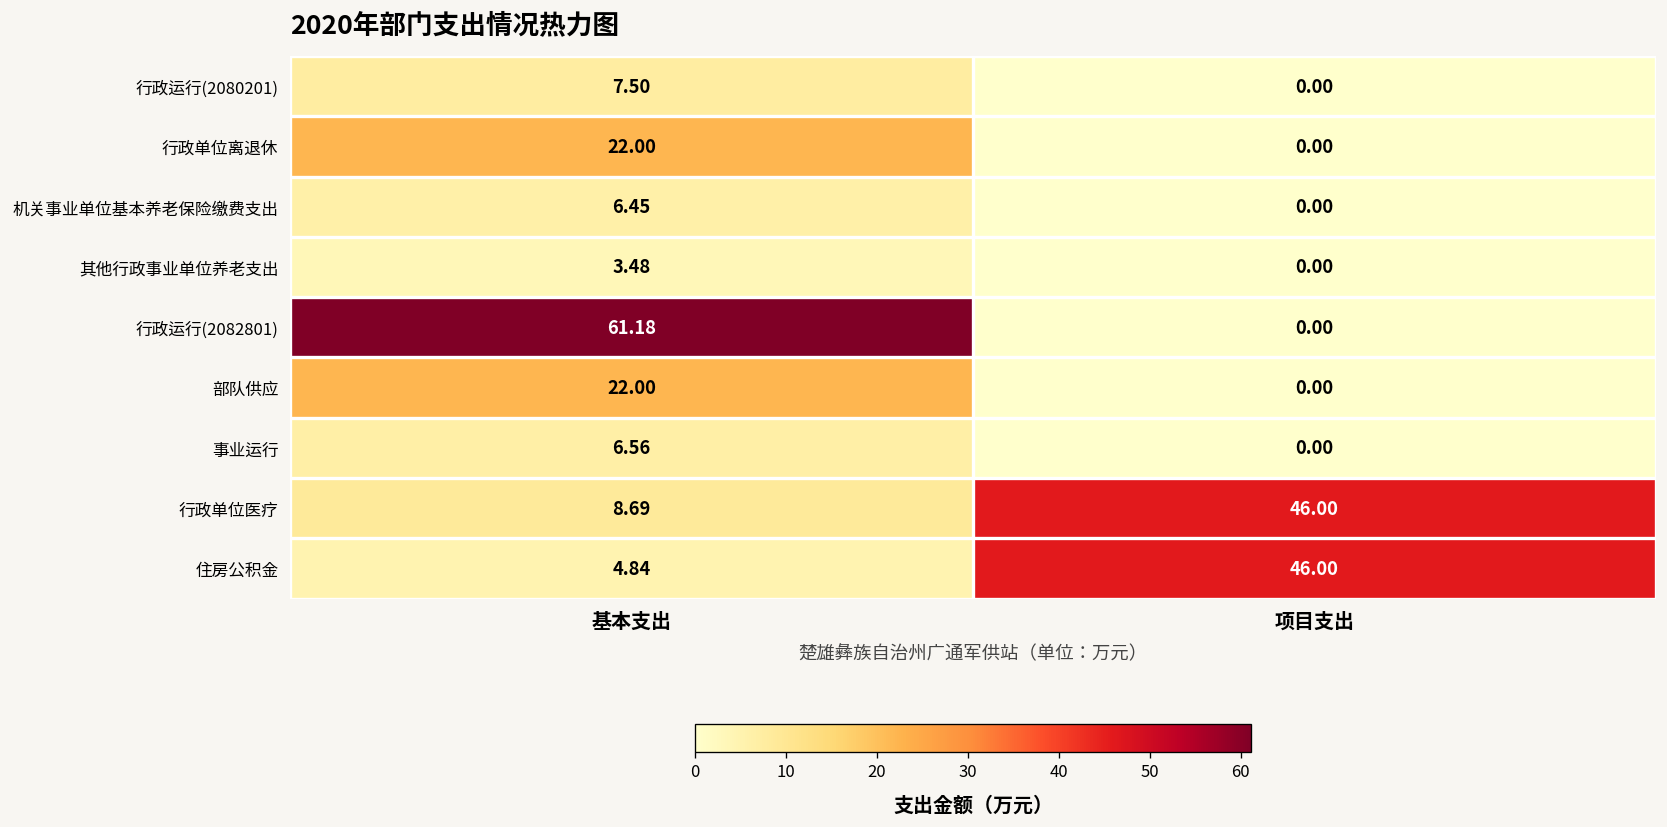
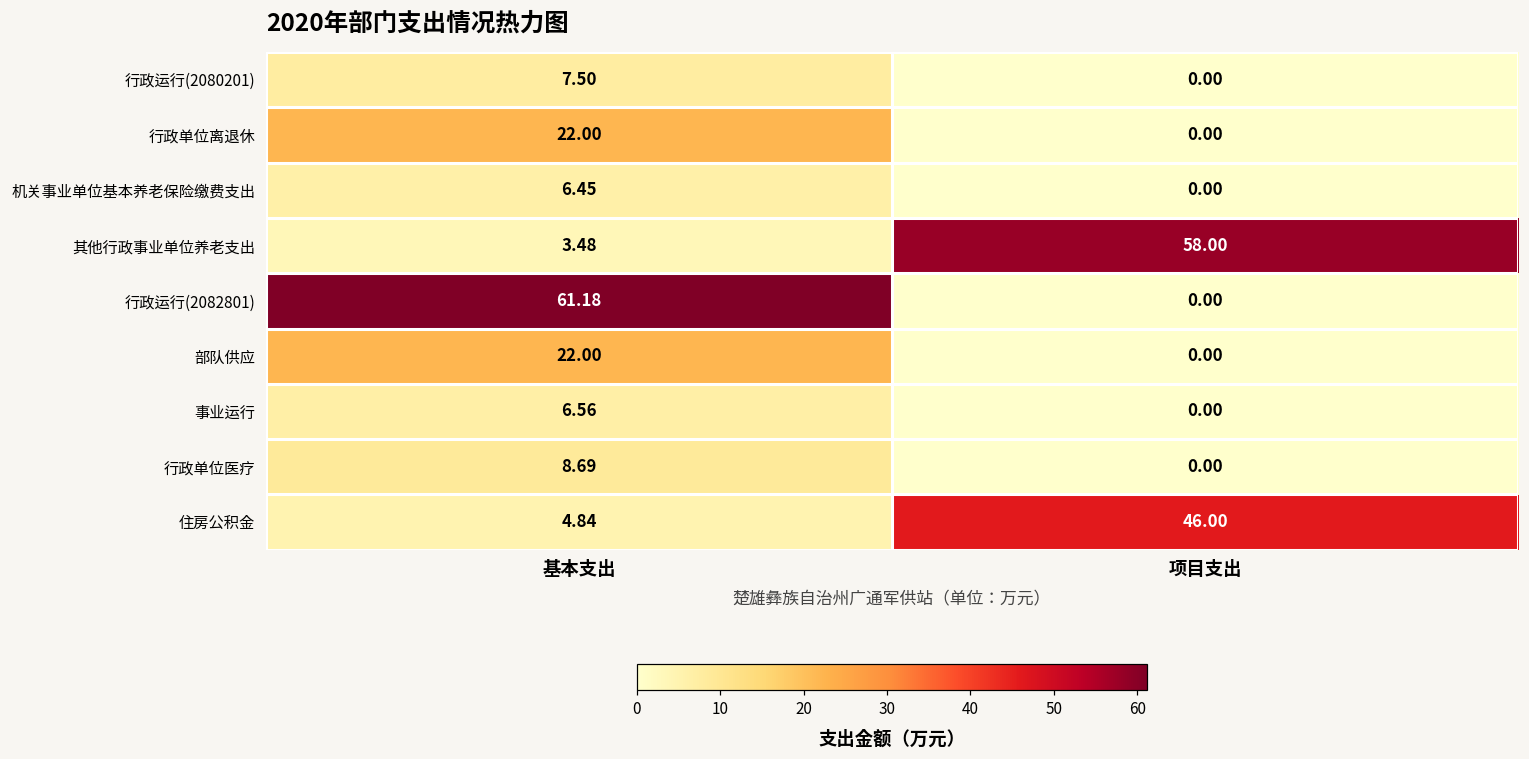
  {
    "行政运行(2080201)": {
      "基本支出": 7.50,
      "项目支出": 0.00
    },
    "行政单位离退休": {
      "基本支出": 22.00,
      "项目支出": 0.00
    },
    "机关事业单位基本养老保险缴费支出": {
      "基本支出": 6.45,
      "项目支出": 0.00
    },
    "其他行政事业单位养老支出": {
      "基本支出": 3.48,
-     "项目支出": 0.00
+     "项目支出": 58.00
    },
    "行政运行(2082801)": {
      "基本支出": 61.18,
      "项目支出": 0.00
    },
    "部队供应": {
      "基本支出": 22.00,
      "项目支出": 0.00
    },
    "事业运行": {
      "基本支出": 6.56,
      "项目支出": 0.00
    },
    "行政单位医疗": {
      "基本支出": 8.69,
-     "项目支出": 46.00
+     "项目支出": 0.00
    },
    "住房公积金": {
      "基本支出": 4.84,
      "项目支出": 46.00
    }
  }
